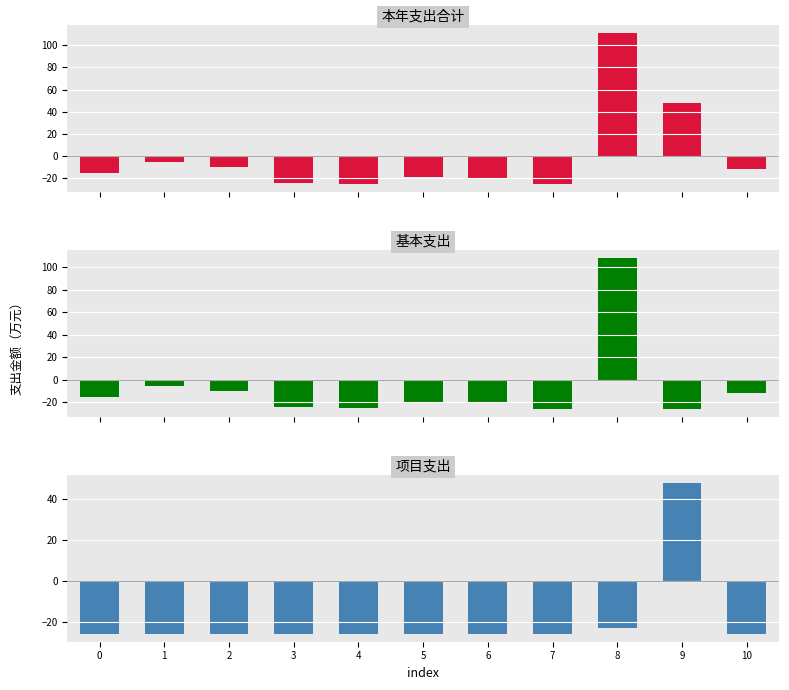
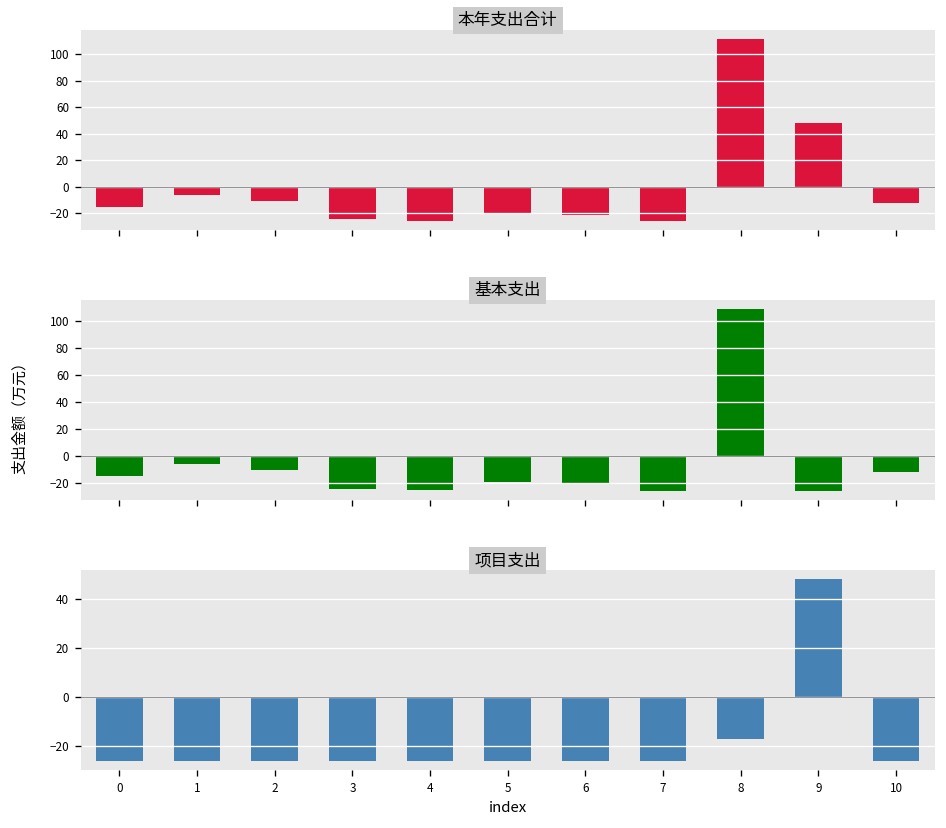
  {
    "项目支出": {
      "0": -26,
      "1": -26,
      "2": -26,
      "3": -26,
      "4": -26,
      "5": -26,
      "6": -26,
      "7": -26,
-     "8": -23,
+     "8": -17,
      "9": 48,
      "10": -26
    }
  }
